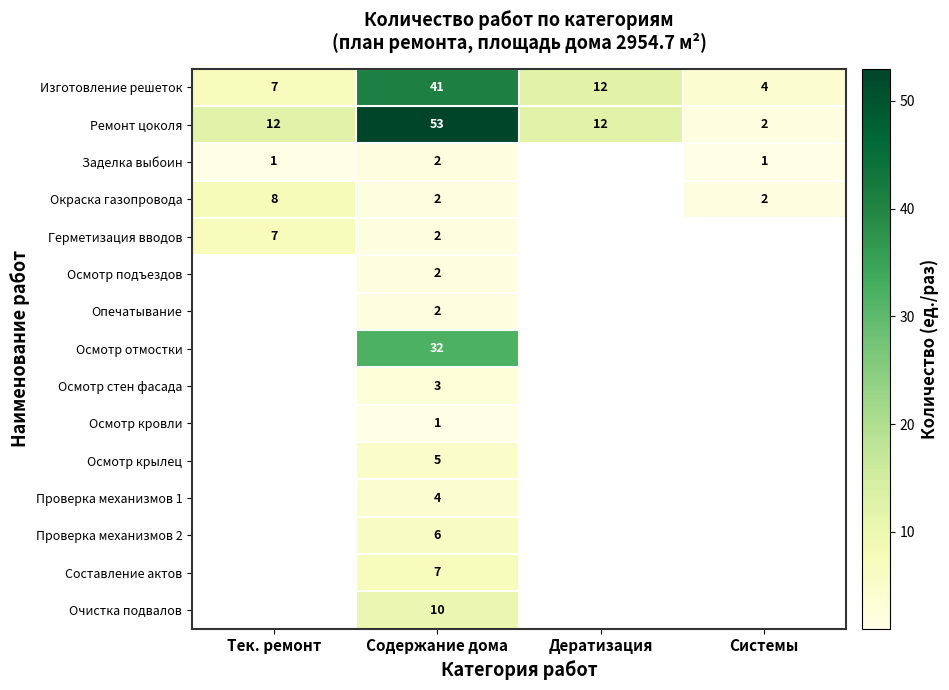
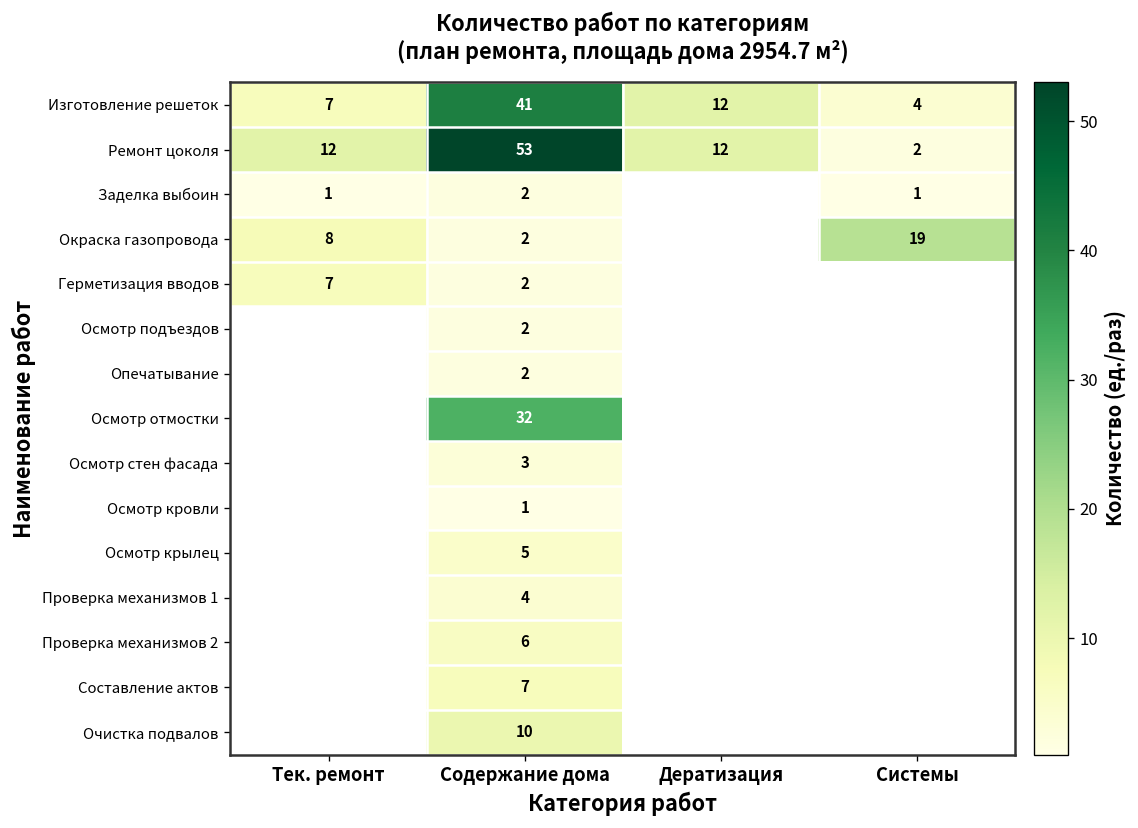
  {
    "Изготовление решеток": {
      "Тек. ремонт": 7,
      "Содержание дома": 41,
      "Дератизация": 12,
      "Системы": 4
    },
    "Ремонт цоколя": {
      "Тек. ремонт": 12,
      "Содержание дома": 53,
      "Дератизация": 12,
      "Системы": 2
    },
    "Заделка выбоин": {
      "Тек. ремонт": 1,
      "Содержание дома": 2,
      "Системы": 1
    },
    "Окраска газопровода": {
      "Тек. ремонт": 8,
      "Содержание дома": 2,
-     "Системы": 2
+     "Системы": 19
    },
    "Герметизация вводов": {
      "Тек. ремонт": 7,
      "Содержание дома": 2
    },
    "Осмотр подъездов": {
      "Содержание дома": 2
    },
    "Опечатывание": {
      "Содержание дома": 2
    },
    "Осмотр отмостки": {
      "Содержание дома": 32
    },
    "Осмотр стен фасада": {
      "Содержание дома": 3
    },
    "Осмотр кровли": {
      "Содержание дома": 1
    },
    "Осмотр крылец": {
      "Содержание дома": 5
    },
    "Проверка механизмов 1": {
      "Содержание дома": 4
    },
    "Проверка механизмов 2": {
      "Содержание дома": 6
    },
    "Составление актов": {
      "Содержание дома": 7
    },
    "Очистка подвалов": {
      "Содержание дома": 10
    }
  }
